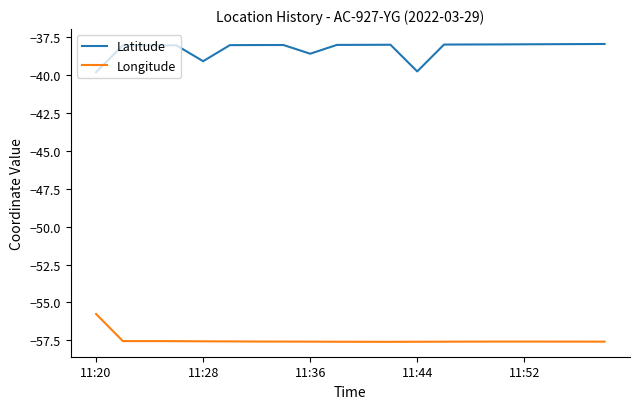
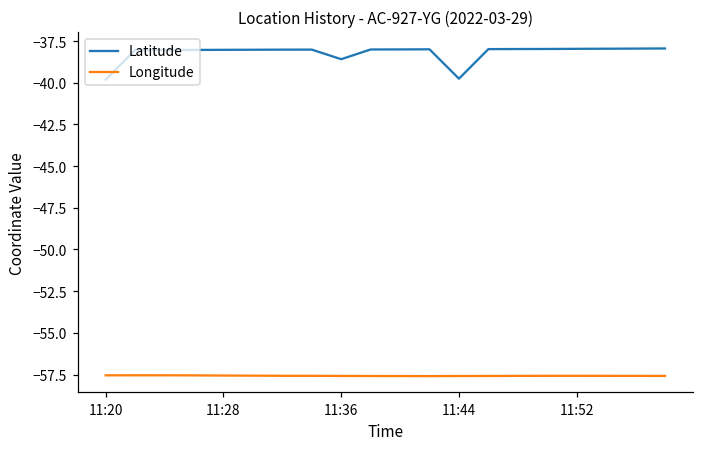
  {
    "Latitude": {
-     "11:28": -39.1,
+     "11:28": -38.0,
      "11:36": -38.6,
      "11:44": -39.8,
      "11:52": -38.0
    },
    "Longitude": {
-     "11:20": -55.8,
+     "11:20": -57.5,
      "11:28": -57.6,
      "11:36": -57.6,
      "11:44": -57.6,
      "11:52": -57.6
    }
  }
